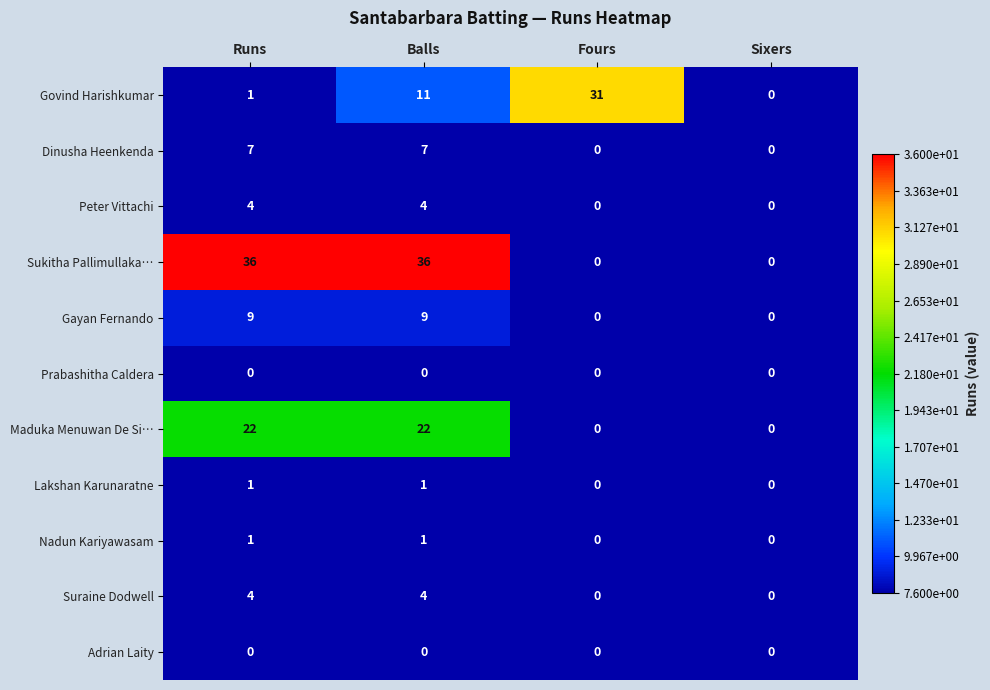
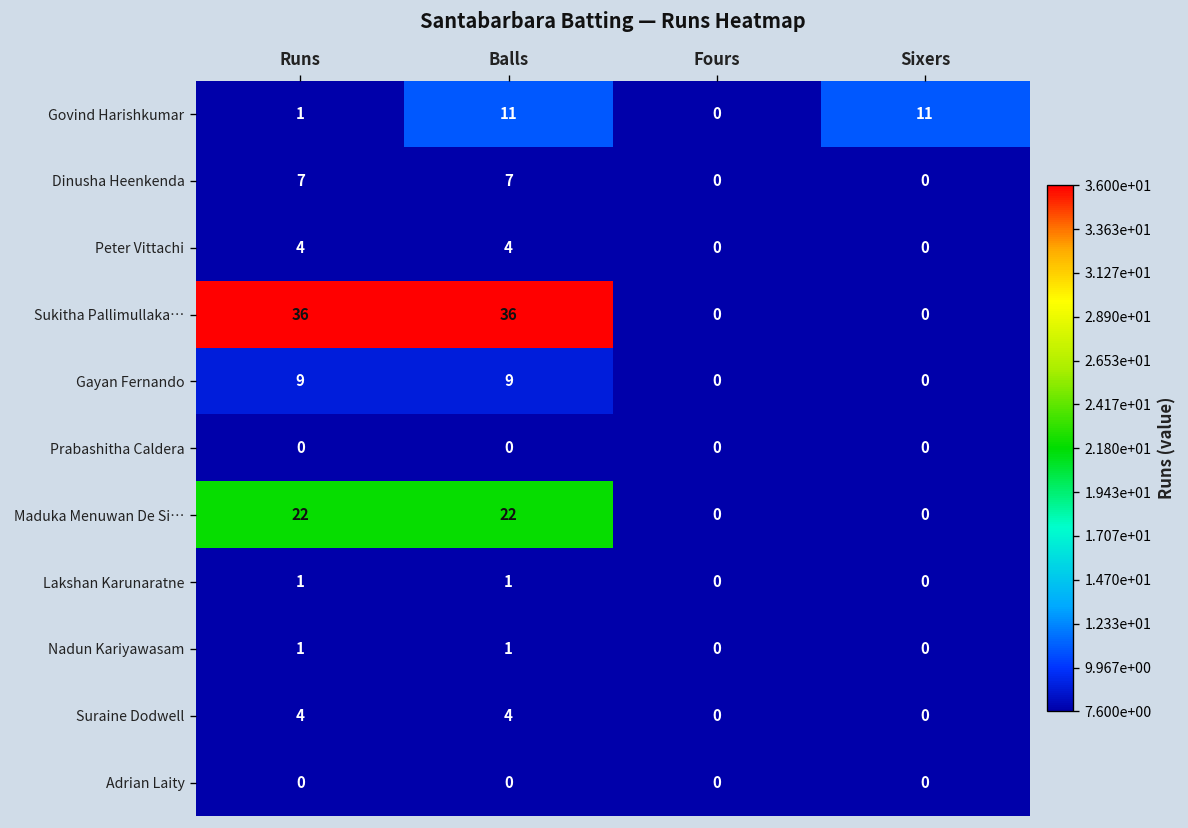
  {
    "Govind Harishkumar": {
      "Runs": 1,
      "Balls": 11,
-     "Fours": 31,
-     "Sixers": 0
+     "Fours": 0,
+     "Sixers": 11
    },
    "Dinusha Heenkenda": {
      "Runs": 7,
      "Balls": 7,
      "Fours": 0,
      "Sixers": 0
    },
    "Peter Vittachi": {
      "Runs": 4,
      "Balls": 4,
      "Fours": 0,
      "Sixers": 0
    },
    "Sukitha Pallimullaka…": {
      "Runs": 36,
      "Balls": 36,
      "Fours": 0,
      "Sixers": 0
    },
    "Gayan Fernando": {
      "Runs": 9,
      "Balls": 9,
      "Fours": 0,
      "Sixers": 0
    },
    "Prabashitha Caldera": {
      "Runs": 0,
      "Balls": 0,
      "Fours": 0,
      "Sixers": 0
    },
    "Maduka Menuwan De Si…": {
      "Runs": 22,
      "Balls": 22,
      "Fours": 0,
      "Sixers": 0
    },
    "Lakshan Karunaratne": {
      "Runs": 1,
      "Balls": 1,
      "Fours": 0,
      "Sixers": 0
    },
    "Nadun Kariyawasam": {
      "Runs": 1,
      "Balls": 1,
      "Fours": 0,
      "Sixers": 0
    },
    "Suraine Dodwell": {
      "Runs": 4,
      "Balls": 4,
      "Fours": 0,
      "Sixers": 0
    },
    "Adrian Laity": {
      "Runs": 0,
      "Balls": 0,
      "Fours": 0,
      "Sixers": 0
    }
  }
